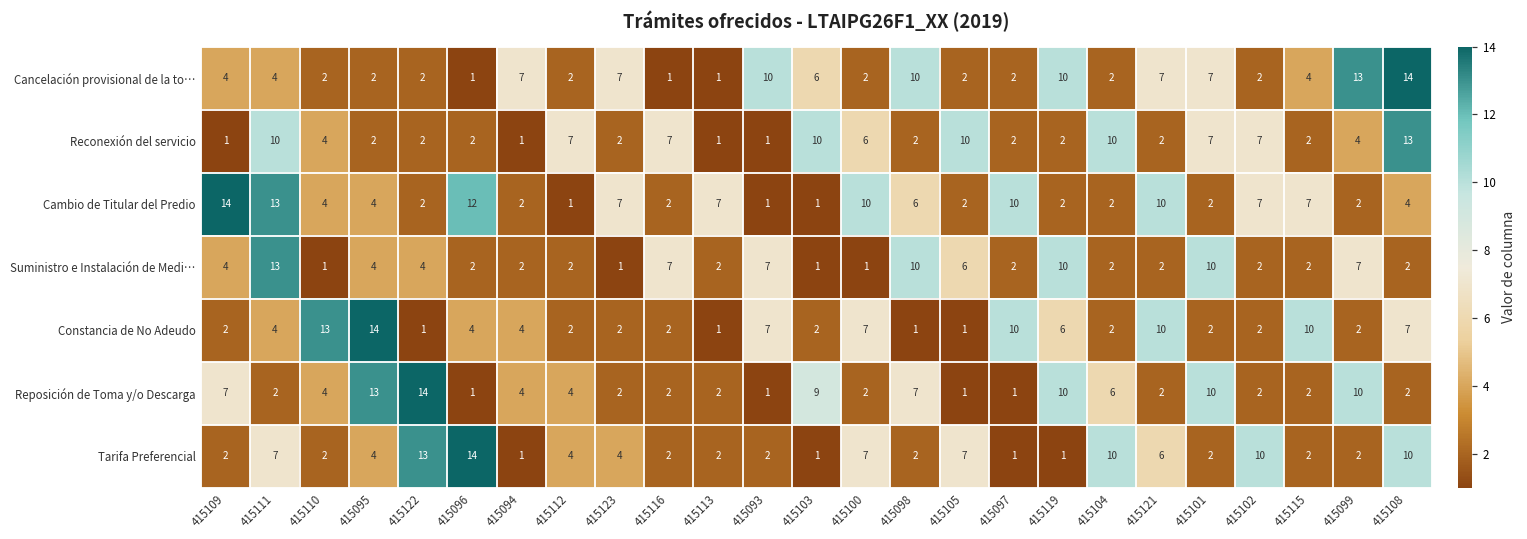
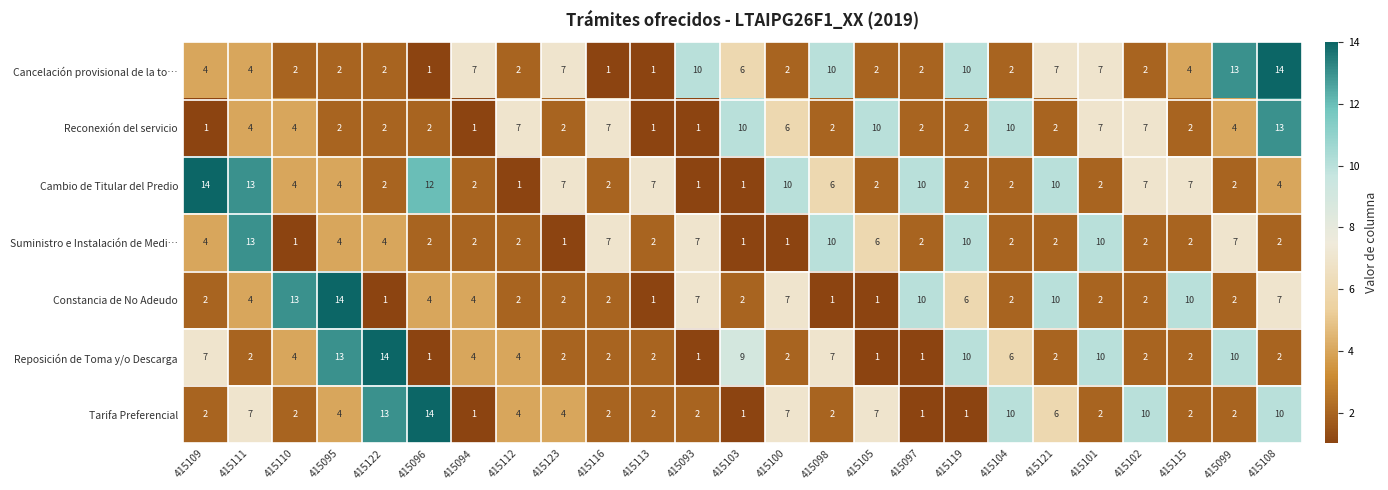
  {
    "Cancelación provisional de la to…": {
      "415109": 4,
      "415111": 4,
      "415110": 2,
      "415095": 2,
      "415122": 2,
      "415096": 1,
      "415094": 7,
      "415112": 2,
      "415123": 7,
      "415116": 1,
      "415113": 1,
      "415093": 10,
      "415103": 6,
      "415100": 2,
      "415098": 10,
      "415105": 2,
      "415097": 2,
      "415119": 10,
      "415104": 2,
      "415121": 7,
      "415101": 7,
      "415102": 2,
      "415115": 4,
      "415099": 13,
      "415108": 14
    },
    "Reconexión del servicio": {
      "415109": 1,
-     "415111": 10,
+     "415111": 4,
      "415110": 4,
      "415095": 2,
      "415122": 2,
      "415096": 2,
      "415094": 1,
      "415112": 7,
      "415123": 2,
      "415116": 7,
      "415113": 1,
      "415093": 1,
      "415103": 10,
      "415100": 6,
      "415098": 2,
      "415105": 10,
      "415097": 2,
      "415119": 2,
      "415104": 10,
      "415121": 2,
      "415101": 7,
      "415102": 7,
      "415115": 2,
      "415099": 4,
      "415108": 13
    },
    "Cambio de Titular del Predio": {
      "415109": 14,
      "415111": 13,
      "415110": 4,
      "415095": 4,
      "415122": 2,
      "415096": 12,
      "415094": 2,
      "415112": 1,
      "415123": 7,
      "415116": 2,
      "415113": 7,
      "415093": 1,
      "415103": 1,
      "415100": 10,
      "415098": 6,
      "415105": 2,
      "415097": 10,
      "415119": 2,
      "415104": 2,
      "415121": 10,
      "415101": 2,
      "415102": 7,
      "415115": 7,
      "415099": 2,
      "415108": 4
    },
    "Suministro e Instalación de Medi…": {
      "415109": 4,
      "415111": 13,
      "415110": 1,
      "415095": 4,
      "415122": 4,
      "415096": 2,
      "415094": 2,
      "415112": 2,
      "415123": 1,
      "415116": 7,
      "415113": 2,
      "415093": 7,
      "415103": 1,
      "415100": 1,
      "415098": 10,
      "415105": 6,
      "415097": 2,
      "415119": 10,
      "415104": 2,
      "415121": 2,
      "415101": 10,
      "415102": 2,
      "415115": 2,
      "415099": 7,
      "415108": 2
    },
    "Constancia de No Adeudo": {
      "415109": 2,
      "415111": 4,
      "415110": 13,
      "415095": 14,
      "415122": 1,
      "415096": 4,
      "415094": 4,
      "415112": 2,
      "415123": 2,
      "415116": 2,
      "415113": 1,
      "415093": 7,
      "415103": 2,
      "415100": 7,
      "415098": 1,
      "415105": 1,
      "415097": 10,
      "415119": 6,
      "415104": 2,
      "415121": 10,
      "415101": 2,
      "415102": 2,
      "415115": 10,
      "415099": 2,
      "415108": 7
    },
    "Reposición de Toma y/o Descarga": {
      "415109": 7,
      "415111": 2,
      "415110": 4,
      "415095": 13,
      "415122": 14,
      "415096": 1,
      "415094": 4,
      "415112": 4,
      "415123": 2,
      "415116": 2,
      "415113": 2,
      "415093": 1,
      "415103": 9,
      "415100": 2,
      "415098": 7,
      "415105": 1,
      "415097": 1,
      "415119": 10,
      "415104": 6,
      "415121": 2,
      "415101": 10,
      "415102": 2,
      "415115": 2,
      "415099": 10,
      "415108": 2
    },
    "Tarifa Preferencial": {
      "415109": 2,
      "415111": 7,
      "415110": 2,
      "415095": 4,
      "415122": 13,
      "415096": 14,
      "415094": 1,
      "415112": 4,
      "415123": 4,
      "415116": 2,
      "415113": 2,
      "415093": 2,
      "415103": 1,
      "415100": 7,
      "415098": 2,
      "415105": 7,
      "415097": 1,
      "415119": 1,
      "415104": 10,
      "415121": 6,
      "415101": 2,
      "415102": 10,
      "415115": 2,
      "415099": 2,
      "415108": 10
    }
  }
